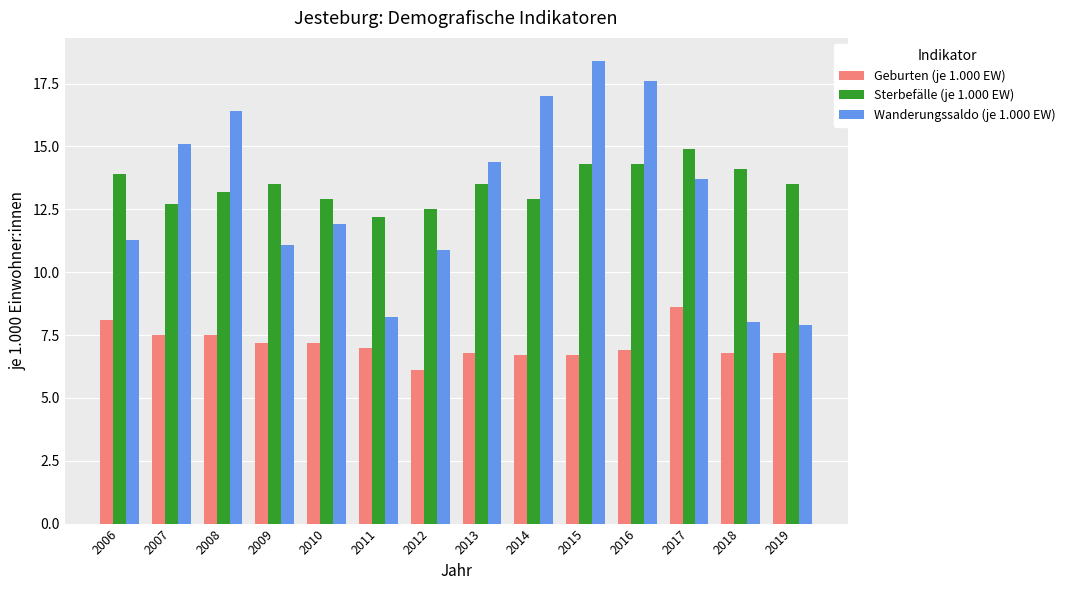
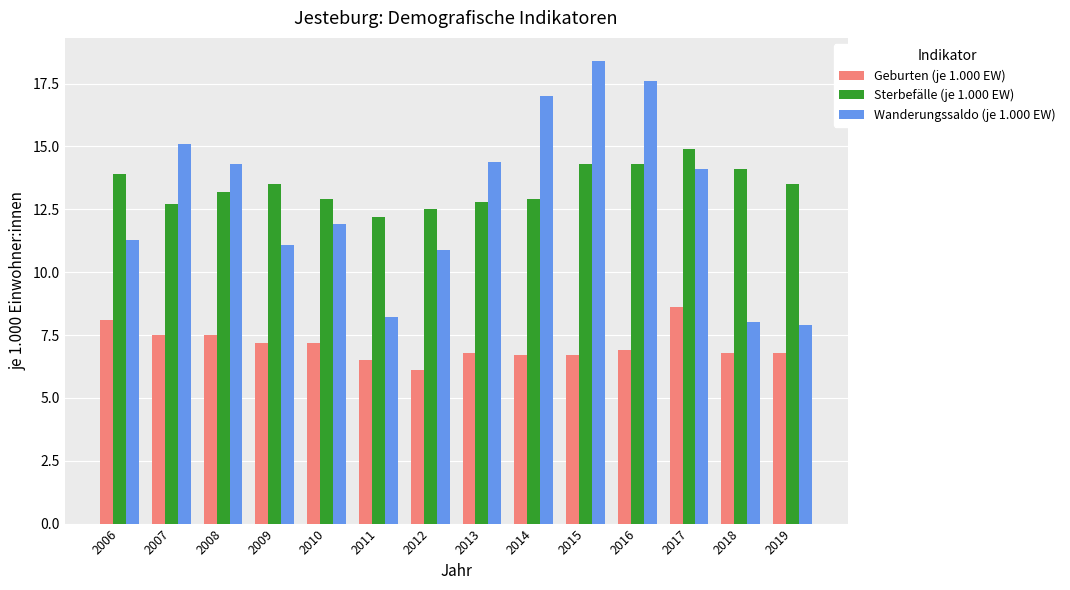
  {
    "Geburten (je 1.000 EW)": {
      "2006": 8.1,
      "2007": 7.5,
      "2008": 7.5,
      "2009": 7.2,
      "2010": 7.2,
-     "2011": 7.0,
+     "2011": 6.5,
      "2012": 6.1,
      "2013": 6.8,
      "2014": 6.7,
      "2015": 6.7,
      "2016": 6.9,
      "2017": 8.6,
      "2018": 6.8,
      "2019": 6.8
    },
    "Sterbefälle (je 1.000 EW)": {
      "2006": 13.9,
      "2007": 12.7,
      "2008": 13.2,
      "2009": 13.5,
      "2010": 12.9,
      "2011": 12.2,
      "2012": 12.5,
-     "2013": 13.5,
+     "2013": 12.8,
      "2014": 12.9,
      "2015": 14.3,
      "2016": 14.3,
      "2017": 14.9,
      "2018": 14.1,
      "2019": 13.5
    },
    "Wanderungssaldo (je 1.000 EW)": {
      "2006": 11.3,
      "2007": 15.1,
-     "2008": 16.4,
+     "2008": 14.3,
      "2009": 11.1,
      "2010": 11.9,
      "2011": 8.2,
      "2012": 10.9,
      "2013": 14.4,
      "2014": 17.0,
      "2015": 18.4,
      "2016": 17.6,
-     "2017": 13.7,
+     "2017": 14.1,
      "2018": 8.0,
      "2019": 7.9
    }
  }
